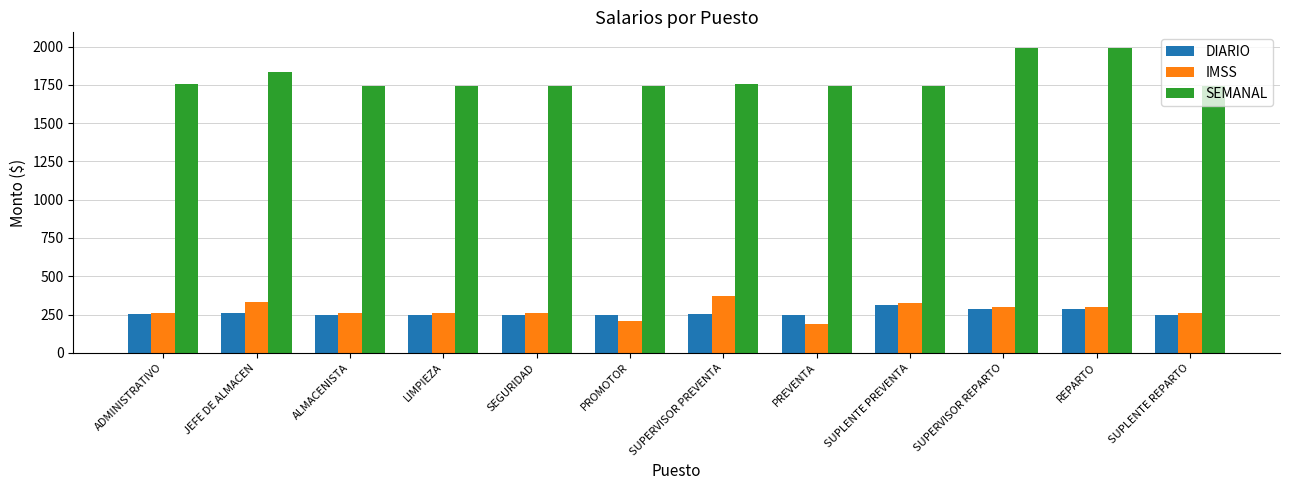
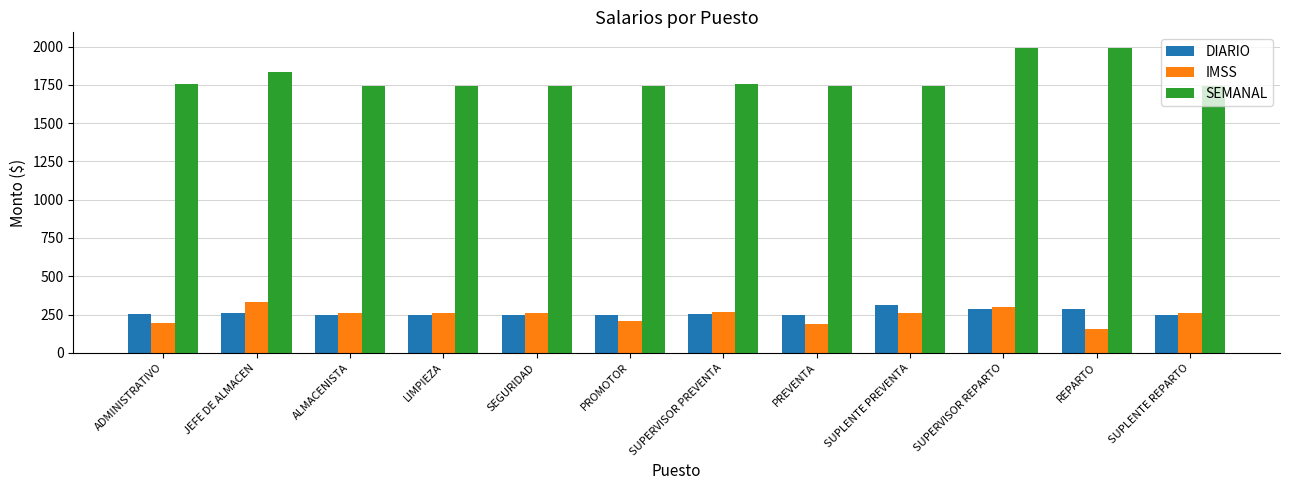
  {
    "DIARIO": {
      "ADMINISTRATIVO": 250,
      "JEFE DE ALMACEN": 260,
      "ALMACENISTA": 250,
      "LIMPIEZA": 250,
      "SEGURIDAD": 250,
      "PROMOTOR": 250,
      "SUPERVISOR PREVENTA": 250,
      "PREVENTA": 250,
      "SUPLENTE PREVENTA": 310,
      "SUPERVISOR REPARTO": 280,
      "REPARTO": 280,
      "SUPLENTE REPARTO": 250
    },
    "IMSS": {
-     "ADMINISTRATIVO": 260,
+     "ADMINISTRATIVO": 200,
      "JEFE DE ALMACEN": 330,
      "ALMACENISTA": 260,
      "LIMPIEZA": 260,
      "SEGURIDAD": 260,
      "PROMOTOR": 210,
-     "SUPERVISOR PREVENTA": 370,
+     "SUPERVISOR PREVENTA": 260,
      "PREVENTA": 190,
-     "SUPLENTE PREVENTA": 330,
+     "SUPLENTE PREVENTA": 260,
      "SUPERVISOR REPARTO": 300,
-     "REPARTO": 300,
+     "REPARTO": 160,
      "SUPLENTE REPARTO": 260
    },
    "SEMANAL": {
      "ADMINISTRATIVO": 1760,
      "JEFE DE ALMACEN": 1830,
      "ALMACENISTA": 1740,
      "LIMPIEZA": 1740,
      "SEGURIDAD": 1740,
      "PROMOTOR": 1740,
      "SUPERVISOR PREVENTA": 1760,
      "PREVENTA": 1740,
      "SUPLENTE PREVENTA": 1740,
      "SUPERVISOR REPARTO": 1990,
      "REPARTO": 1990
    }
  }
